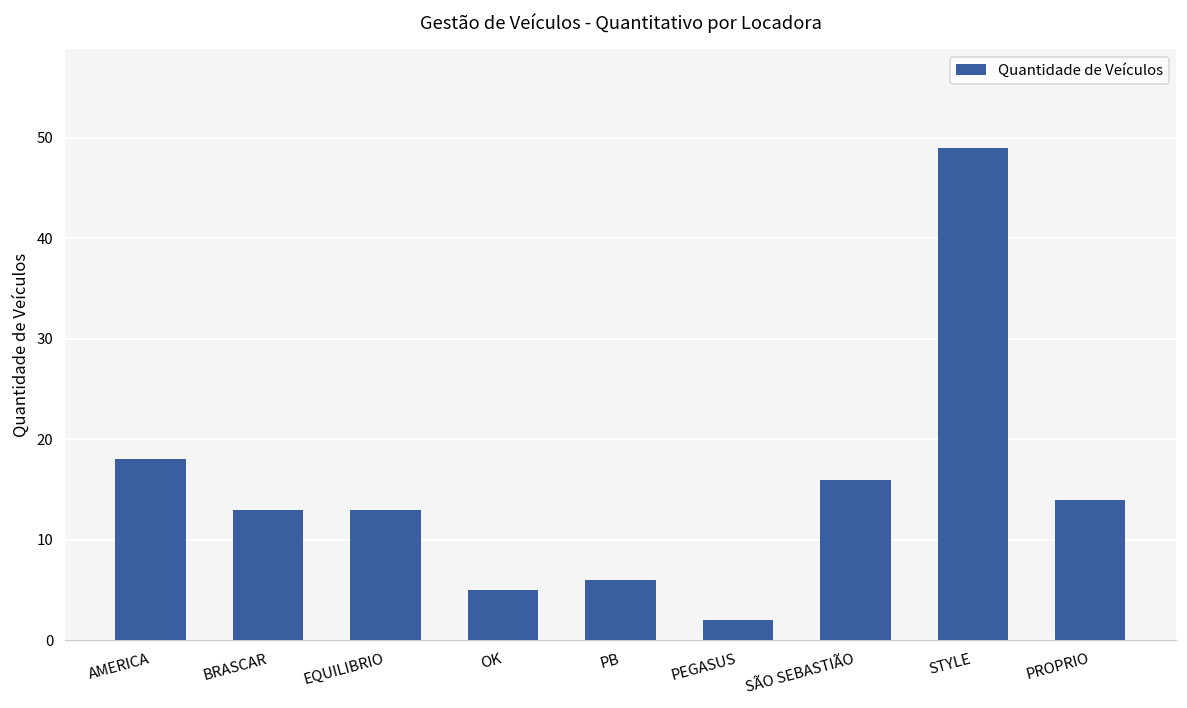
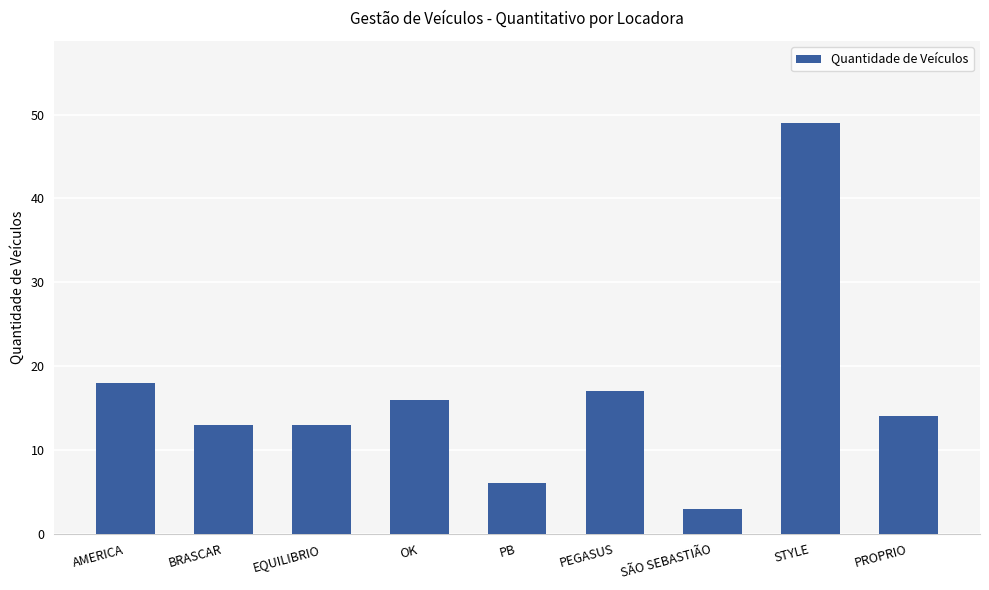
  {
    "AMERICA": 18,
    "BRASCAR": 13,
    "EQUILIBRIO": 13,
-   "OK": 5,
+   "OK": 16,
    "PB": 6,
-   "PEGASUS": 2,
-   "SÃO SEBASTIÃO": 16,
+   "PEGASUS": 17,
+   "SÃO SEBASTIÃO": 3,
    "STYLE": 49,
    "PROPRIO": 14
  }
